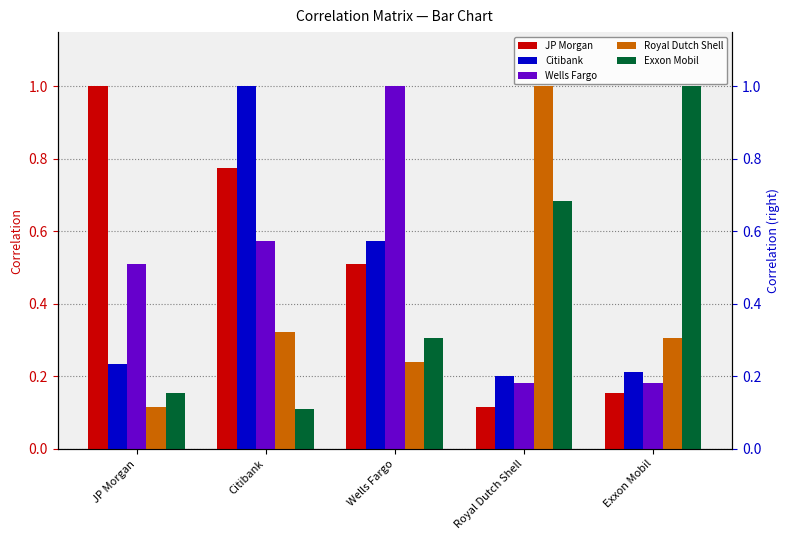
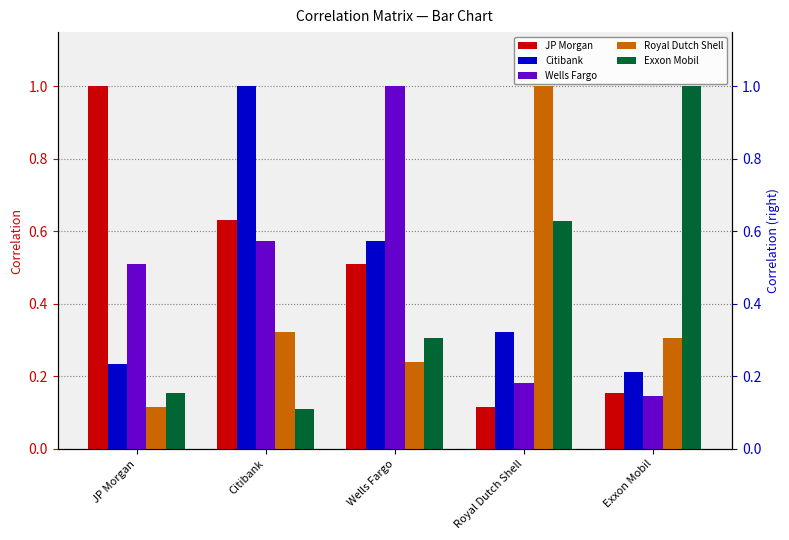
  {
    "JP Morgan": {
      "JP Morgan": 1.00,
-     "Citibank": 0.77,
+     "Citibank": 0.63,
      "Wells Fargo": 0.51,
      "Royal Dutch Shell": 0.12,
      "Exxon Mobil": 0.16
    },
    "Citibank": {
      "JP Morgan": 0.23,
      "Citibank": 1.00,
      "Wells Fargo": 0.57,
-     "Royal Dutch Shell": 0.20,
+     "Royal Dutch Shell": 0.32,
      "Exxon Mobil": 0.21
    },
    "Wells Fargo": {
      "JP Morgan": 0.51,
      "Citibank": 0.57,
      "Wells Fargo": 1.00,
      "Royal Dutch Shell": 0.18,
-     "Exxon Mobil": 0.18
+     "Exxon Mobil": 0.15
    },
    "Royal Dutch Shell": {
      "JP Morgan": 0.12,
      "Citibank": 0.32,
      "Wells Fargo": 0.24,
      "Royal Dutch Shell": 1.00,
      "Exxon Mobil": 0.31
    },
    "Exxon Mobil": {
      "JP Morgan": 0.16,
      "Citibank": 0.11,
      "Wells Fargo": 0.31,
-     "Royal Dutch Shell": 0.68,
+     "Royal Dutch Shell": 0.63,
      "Exxon Mobil": 1.00
    }
  }
